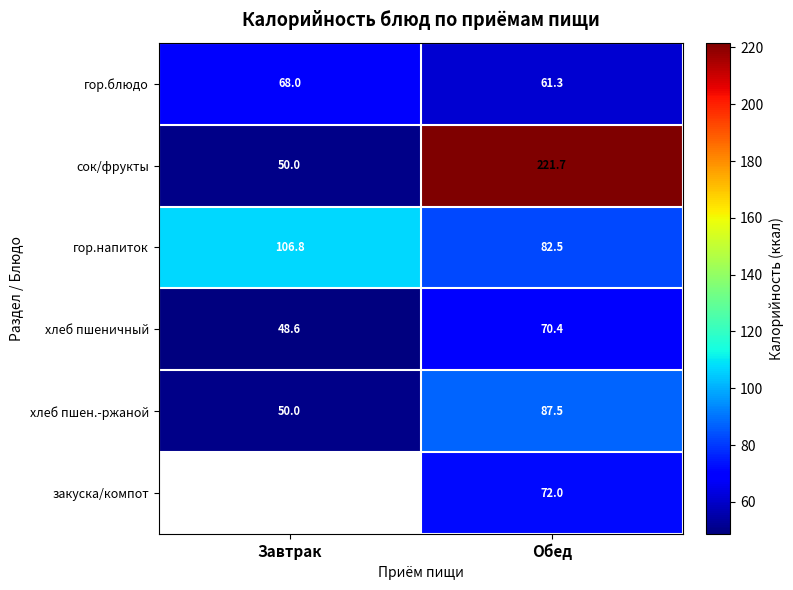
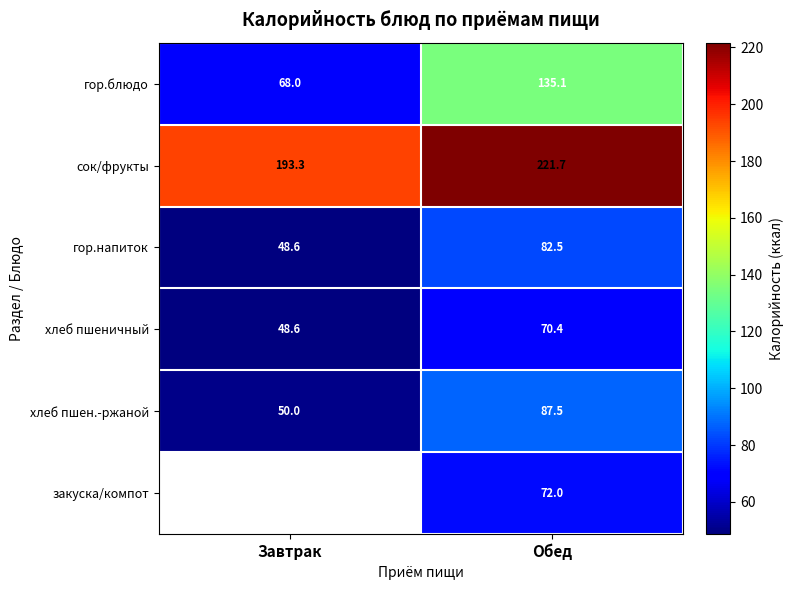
  {
    "гор.блюдо": {
      "Завтрак": 68.0,
-     "Обед": 61.3
+     "Обед": 135.1
    },
    "сок/фрукты": {
-     "Завтрак": 50.0,
+     "Завтрак": 193.3,
      "Обед": 221.7
    },
    "гор.напиток": {
-     "Завтрак": 106.8,
+     "Завтрак": 48.6,
      "Обед": 82.5
    },
    "хлеб пшеничный": {
      "Завтрак": 48.6,
      "Обед": 70.4
    },
    "хлеб пшен.-ржаной": {
      "Завтрак": 50.0,
      "Обед": 87.5
    },
    "закуска/компот": {
      "Обед": 72.0
    }
  }
